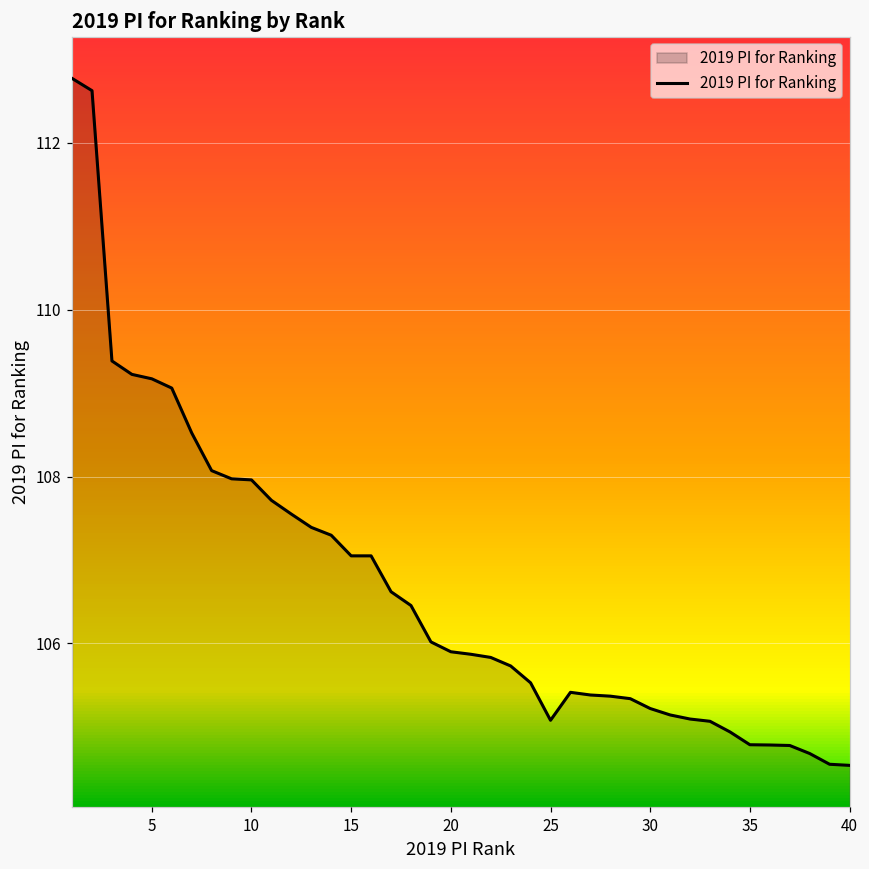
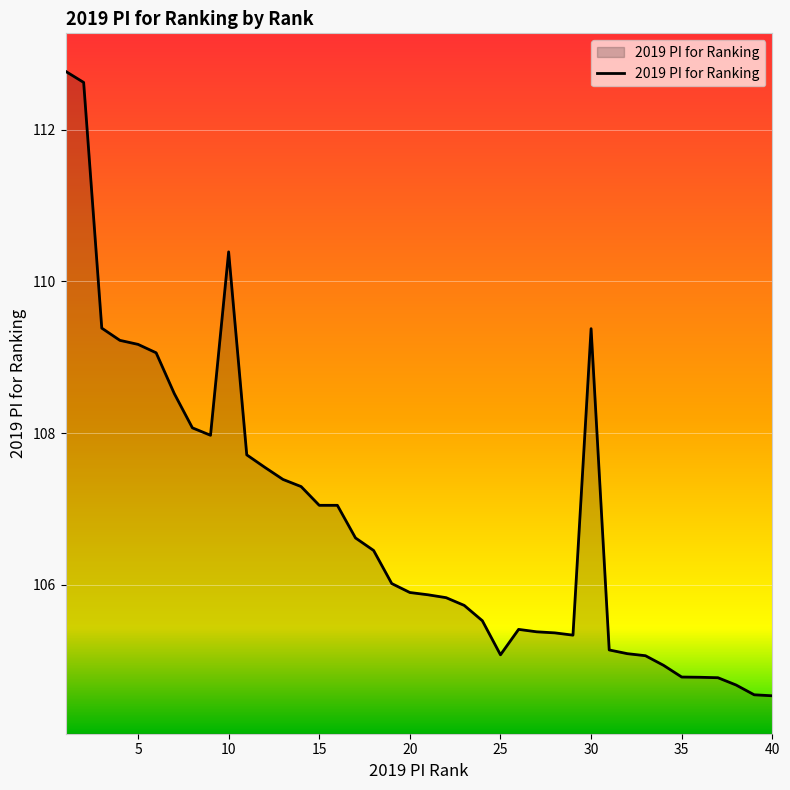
  {
    "5": 109.2,
-   "10": 108.0,
+   "10": 110.4,
    "15": 107.1,
    "20": 105.9,
    "25": 105.1,
-   "30": 105.2,
+   "30": 109.4,
    "35": 104.8,
    "40": 104.5
  }
